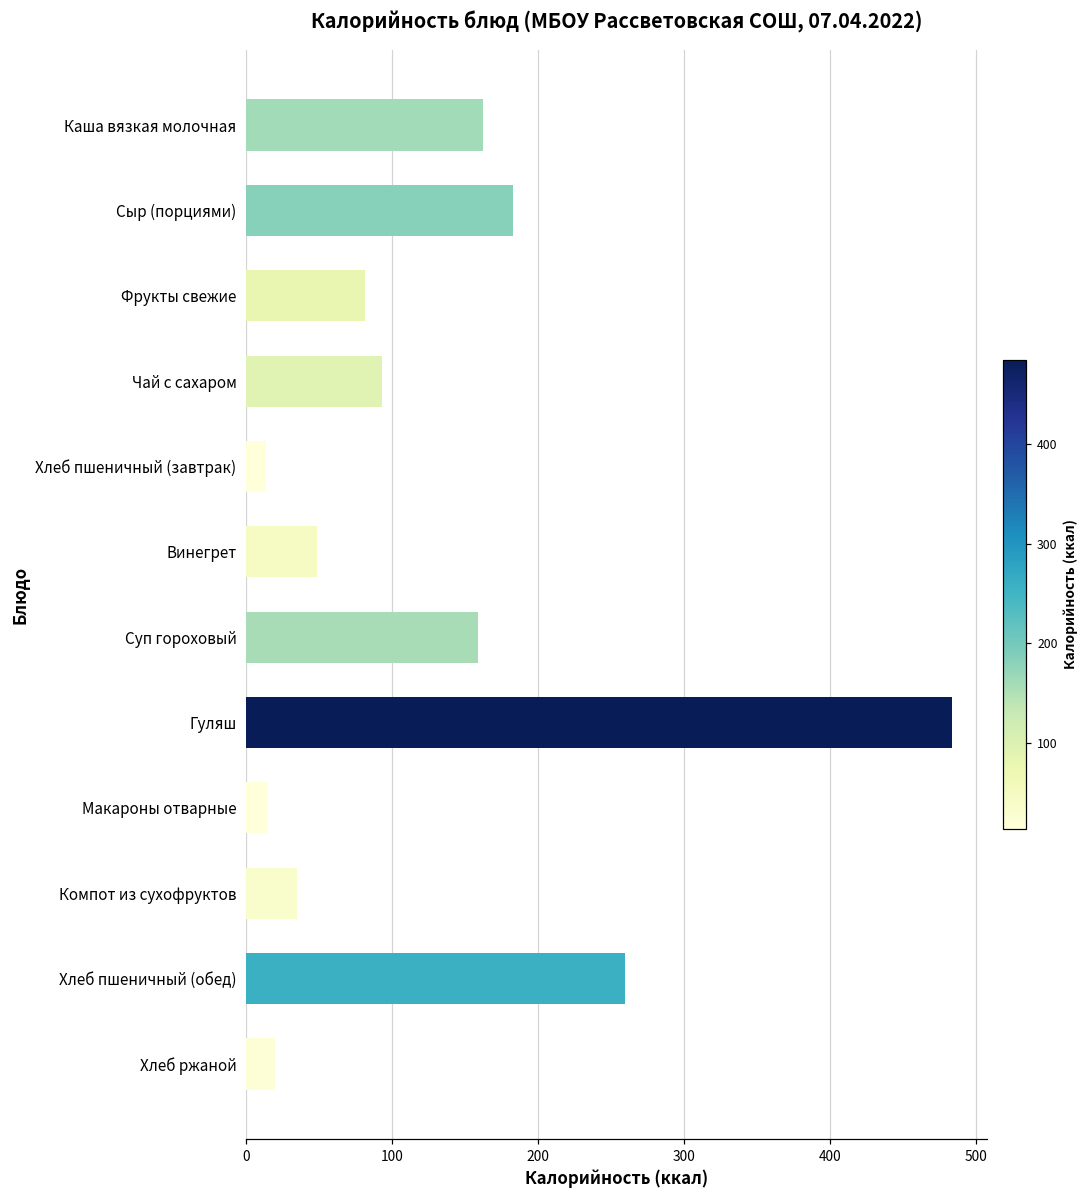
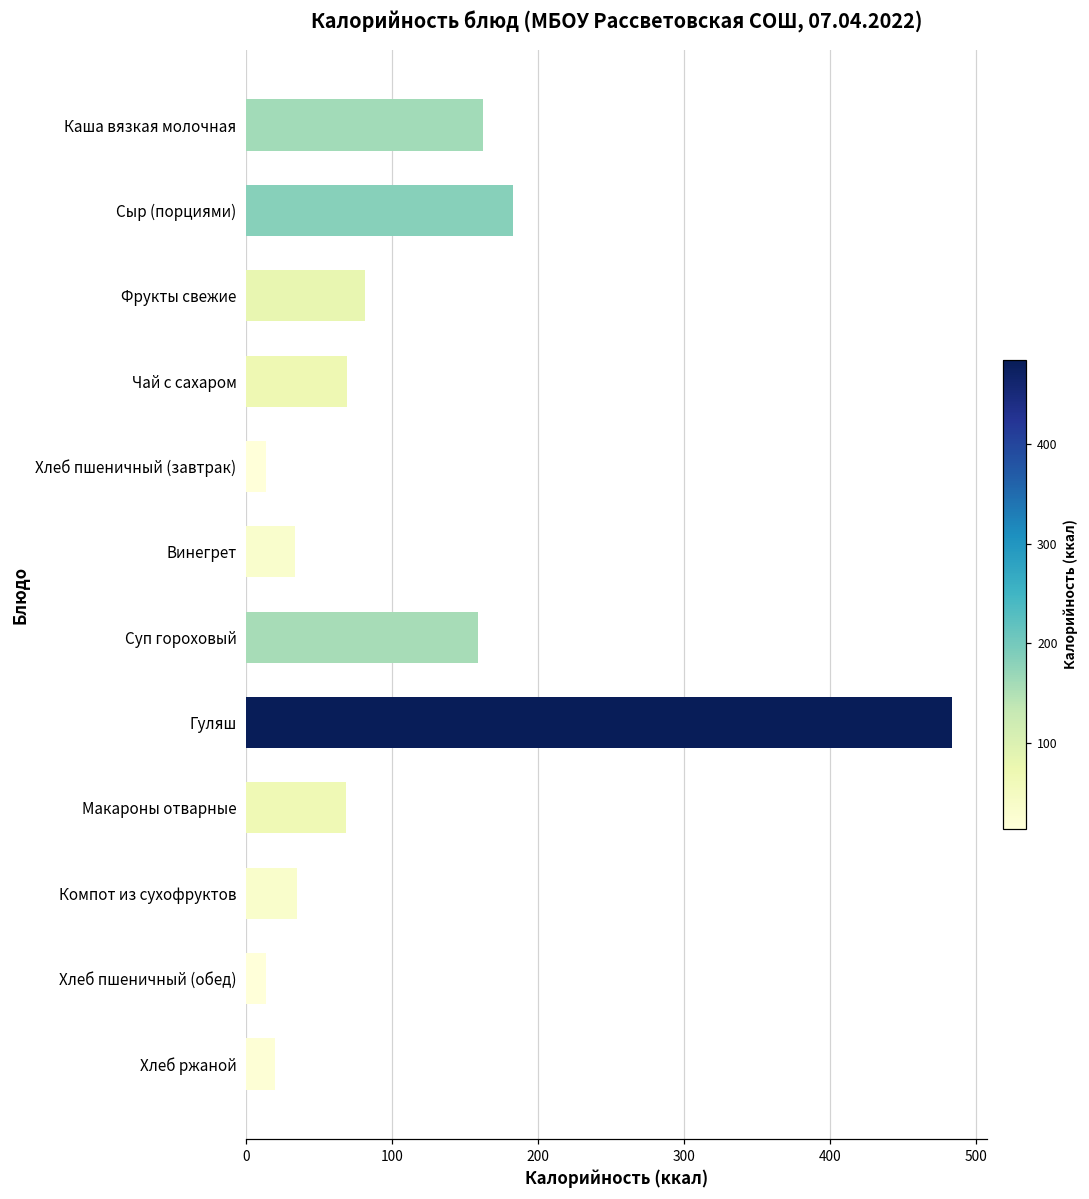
  {
    "Каша вязкая молочная": 162,
    "Сыр (порциями)": 183,
    "Фрукты свежие": 82,
-   "Чай с сахаром": 94,
+   "Чай с сахаром": 69,
    "Хлеб пшеничный (завтрак)": 14,
-   "Винегрет": 49,
+   "Винегрет": 34,
    "Суп гороховый": 159,
    "Гуляш": 484,
-   "Макароны отварные": 15,
+   "Макароны отварные": 69,
    "Компот из сухофруктов": 35,
-   "Хлеб пшеничный (обед)": 260,
+   "Хлеб пшеничный (обед)": 14,
    "Хлеб ржаной": 20
  }
